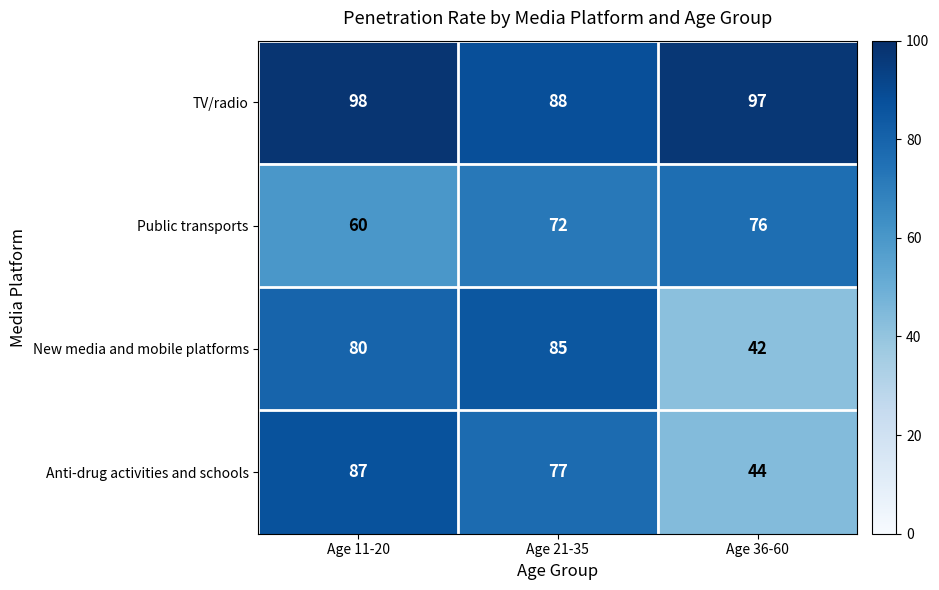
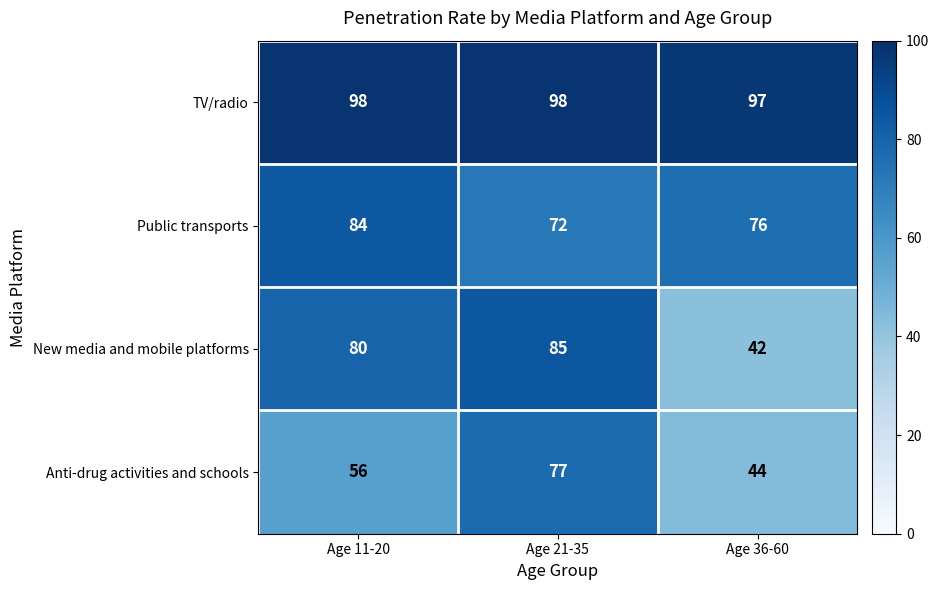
  {
    "TV/radio": {
      "Age 11-20": 98,
-     "Age 21-35": 88,
+     "Age 21-35": 98,
      "Age 36-60": 97
    },
    "Public transports": {
-     "Age 11-20": 60,
+     "Age 11-20": 84,
      "Age 21-35": 72,
      "Age 36-60": 76
    },
    "New media and mobile platforms": {
      "Age 11-20": 80,
      "Age 21-35": 85,
      "Age 36-60": 42
    },
    "Anti-drug activities and schools": {
-     "Age 11-20": 87,
+     "Age 11-20": 56,
      "Age 21-35": 77,
      "Age 36-60": 44
    }
  }
